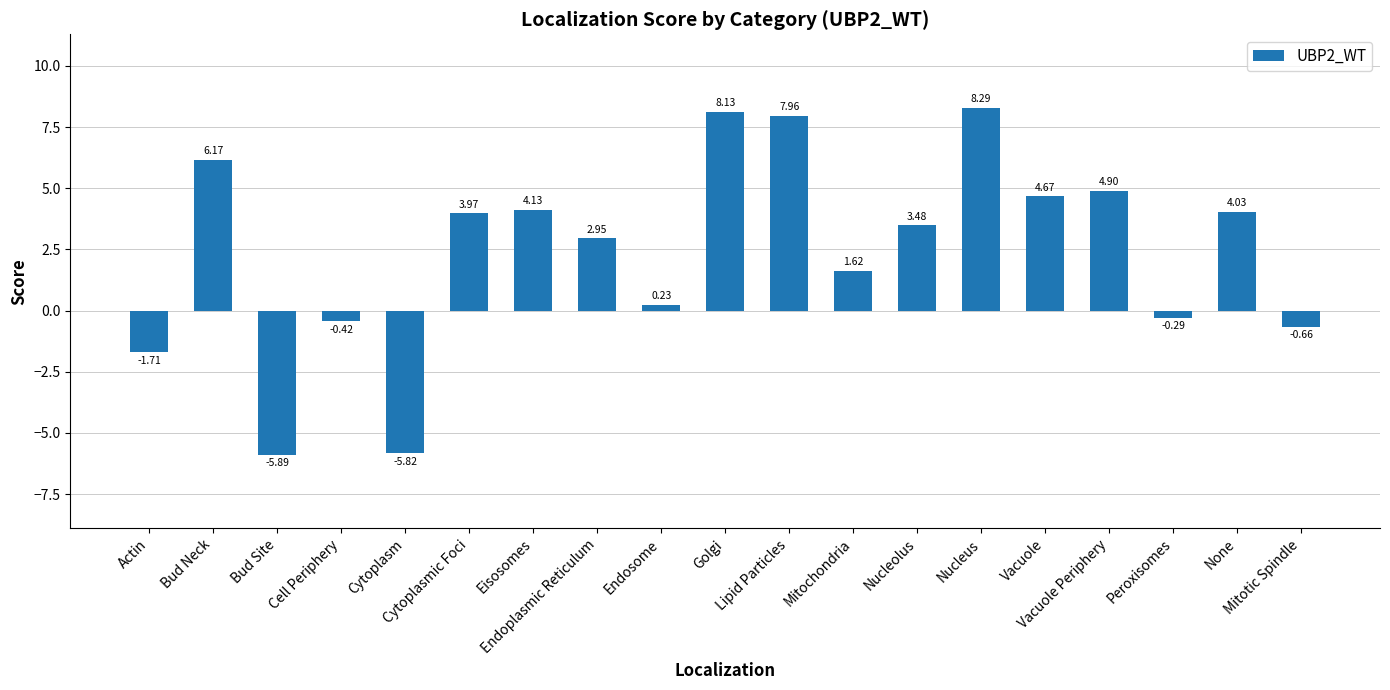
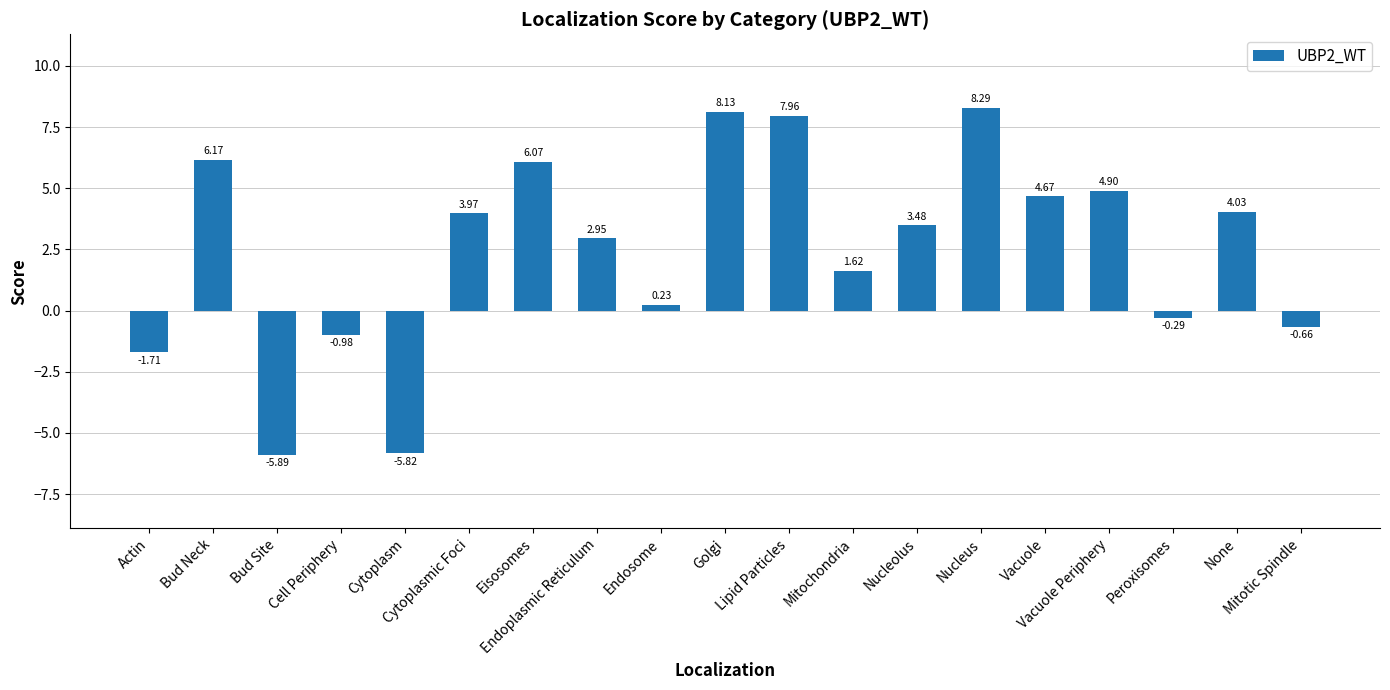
  {
    "Actin": -1.71,
    "Bud Neck": 6.17,
    "Bud Site": -5.89,
-   "Cell Periphery": -0.42,
+   "Cell Periphery": -0.98,
    "Cytoplasm": -5.82,
    "Cytoplasmic Foci": 3.97,
-   "Eisosomes": 4.13,
+   "Eisosomes": 6.07,
    "Endoplasmic Reticulum": 2.95,
    "Endosome": 0.23,
    "Golgi": 8.13,
    "Lipid Particles": 7.96,
    "Mitochondria": 1.62,
    "Nucleolus": 3.48,
    "Nucleus": 8.29,
    "Vacuole": 4.67,
    "Vacuole Periphery": 4.90,
    "Peroxisomes": -0.29,
    "None": 4.03,
    "Mitotic Spindle": -0.66
  }
